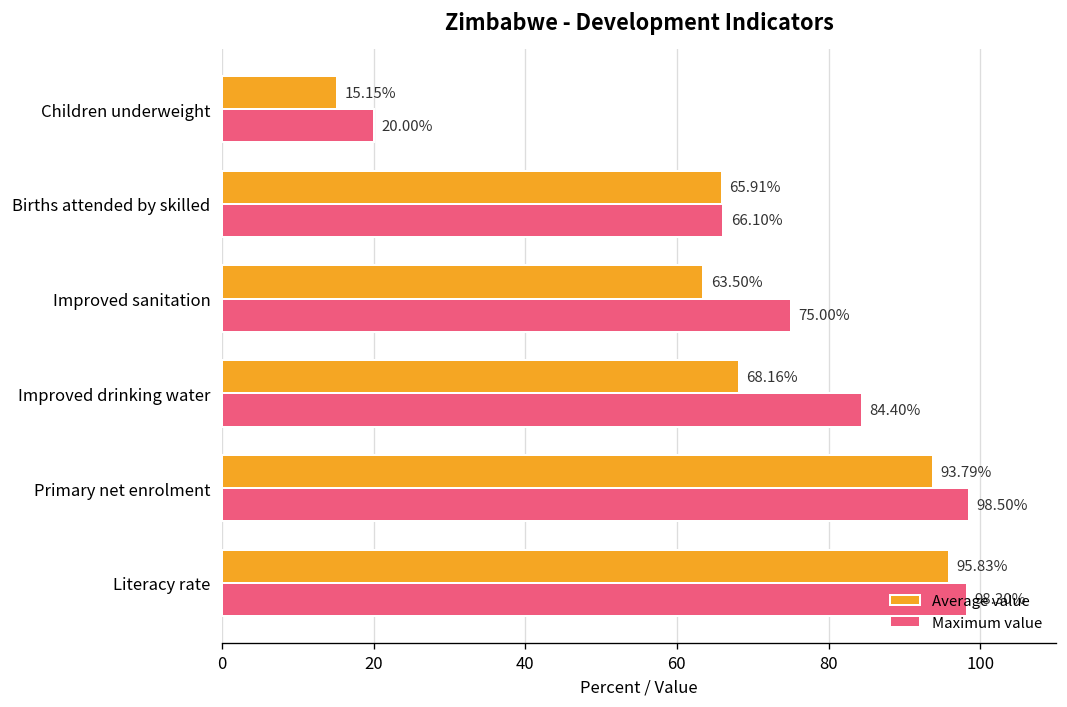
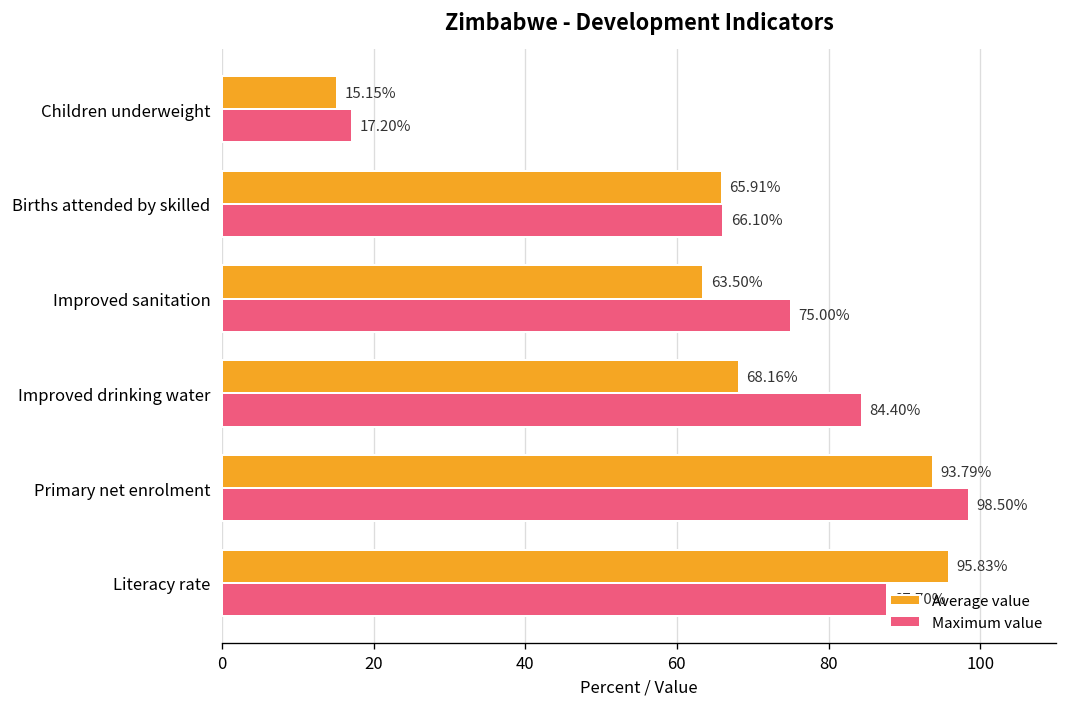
  {
    "Average value": {
      "Children underweight": "15.15%",
      "Births attended by skilled": "65.91%",
      "Improved sanitation": "63.50%",
      "Improved drinking water": "68.16%",
      "Primary net enrolment": "93.79%",
      "Literacy rate": "95.83%"
    },
    "Maximum value": {
-     "Children underweight": "20.00%",
+     "Children underweight": "17.20%",
      "Births attended by skilled": "66.10%",
      "Improved sanitation": "75.00%",
      "Improved drinking water": "84.40%",
      "Primary net enrolment": "98.50%",
-     "Literacy rate": "98.30%"
+     "Literacy rate": "87.70%"
    }
  }
